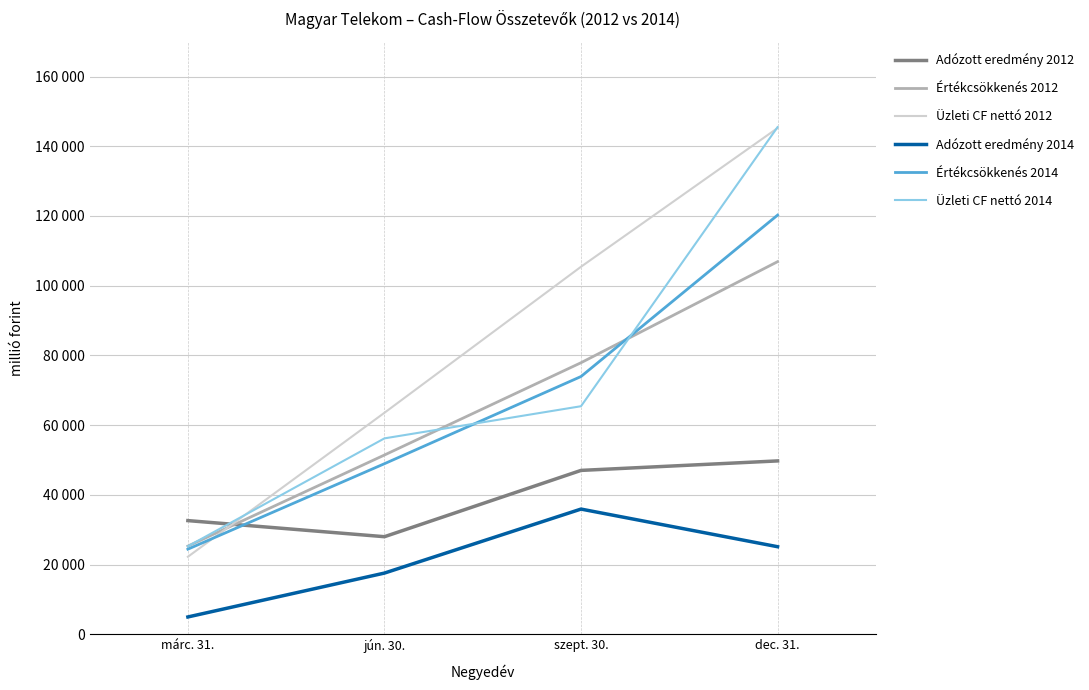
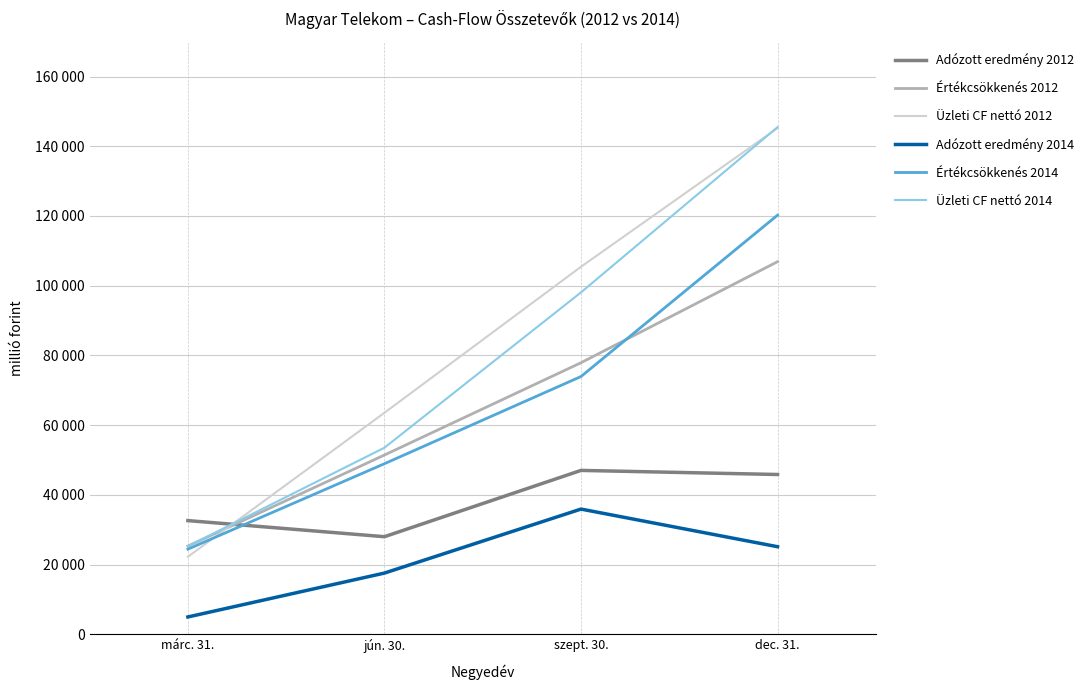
  {
    "Adózott eredmény 2012": {
      "márc. 31.": 33000,
      "jún. 30.": 28000,
      "szept. 30.": 47000,
-     "dec. 31.": 50000
+     "dec. 31.": 46000
    },
    "Adózott eredmény 2014": {
      "márc. 31.": 5000,
      "jún. 30.": 18000,
      "szept. 30.": 36000,
      "dec. 31.": 25000
    },
    "Értékcsökkenés 2014": {
      "márc. 31.": 24000,
      "jún. 30.": 49000,
      "szept. 30.": 74000,
      "dec. 31.": 120000
    },
    "Üzleti CF nettó 2014": {
-     "jún. 30.": 56000,
-     "szept. 30.": 65000
+     "jún. 30.": 54000,
+     "szept. 30.": 98000
    }
  }
